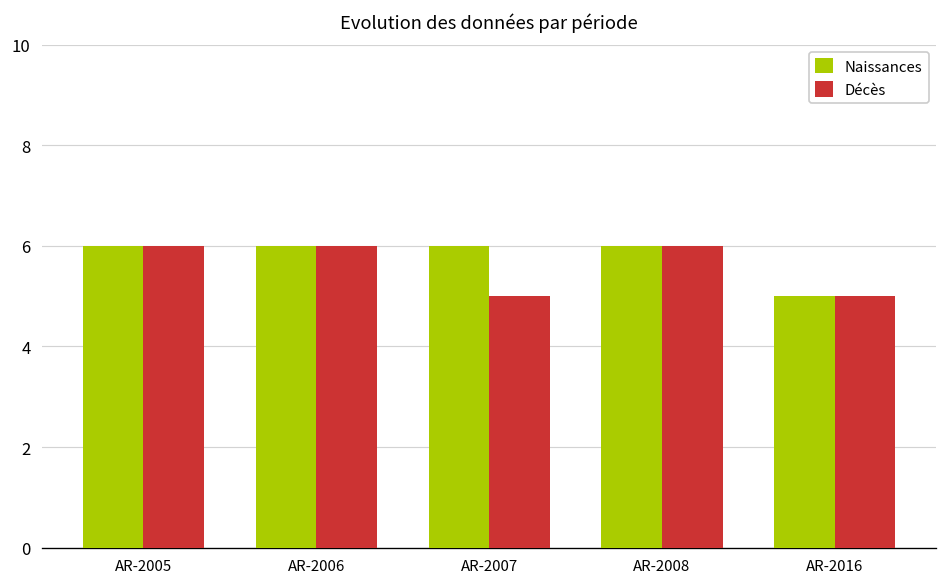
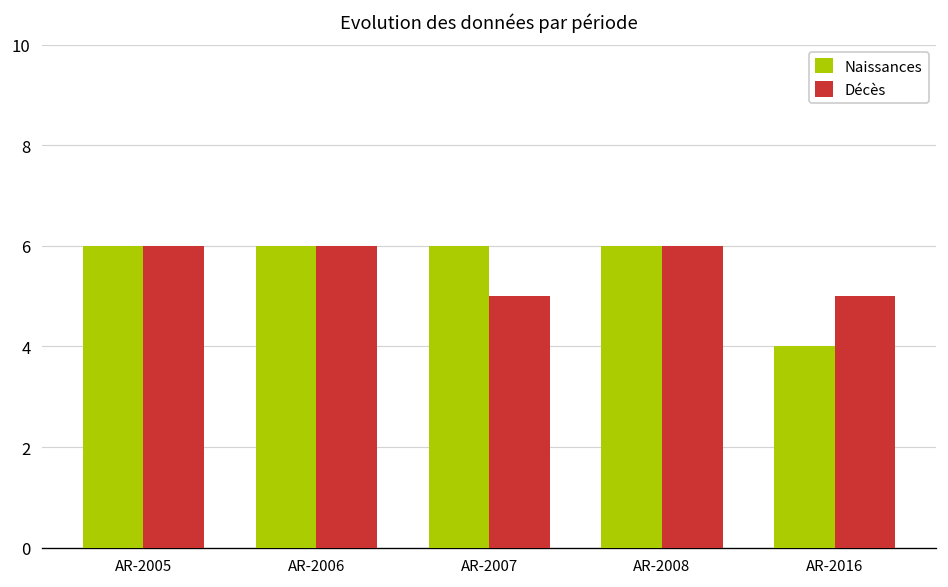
  {
    "Naissances": {
      "AR-2005": 6,
      "AR-2006": 6,
      "AR-2007": 6,
      "AR-2008": 6,
-     "AR-2016": 5
+     "AR-2016": 4
    },
    "Décès": {
      "AR-2005": 6,
      "AR-2006": 6,
      "AR-2007": 5,
      "AR-2008": 6,
      "AR-2016": 5
    }
  }
